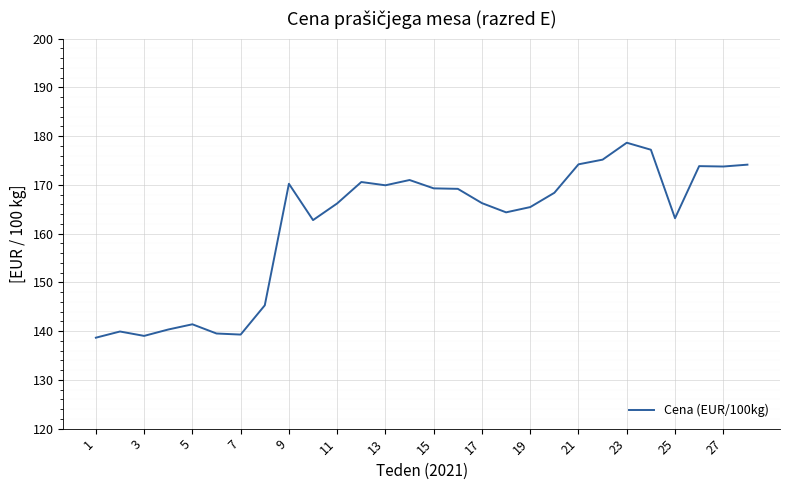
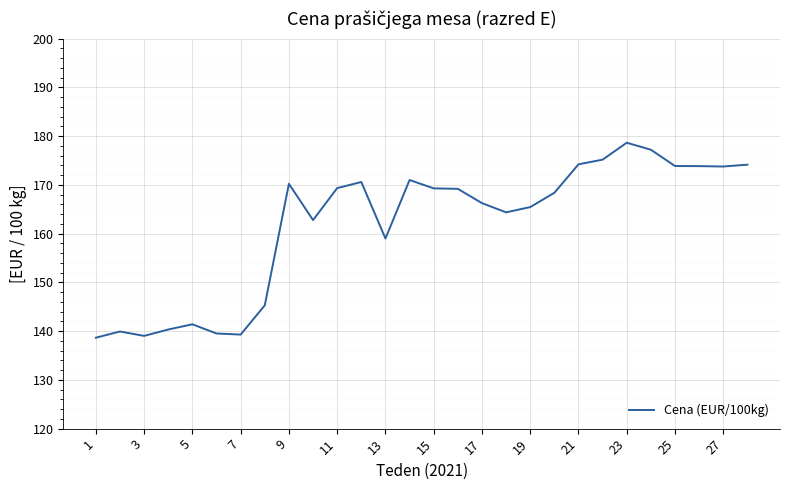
  {
    "1": 139,
    "3": 139,
    "5": 141,
    "7": 139,
    "9": 170,
-   "11": 166,
-   "13": 170,
+   "11": 169,
+   "13": 159,
    "15": 169,
    "17": 166,
    "19": 165,
    "21": 174,
    "23": 179,
-   "25": 163,
+   "25": 174,
    "27": 174
  }
